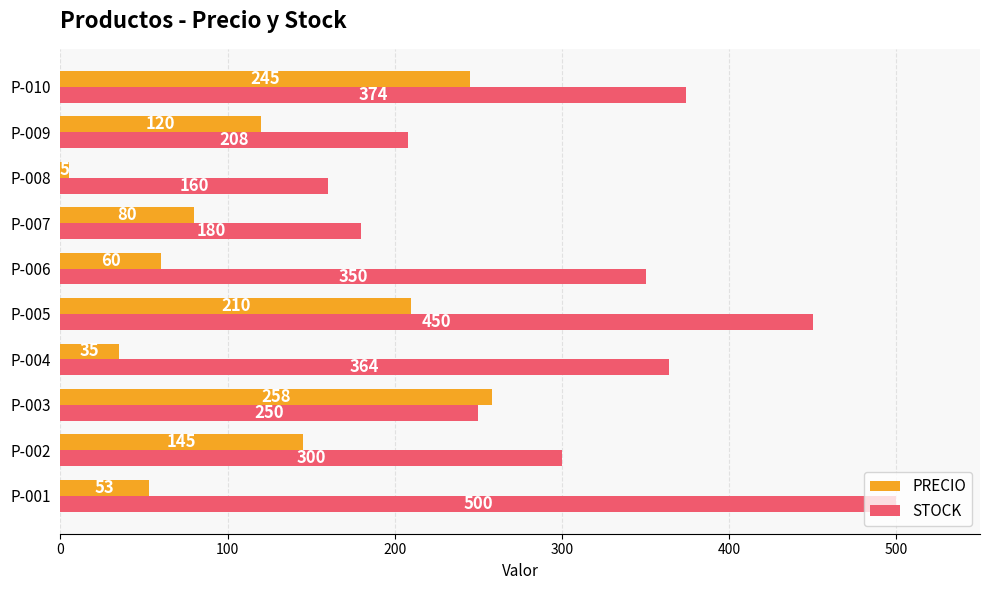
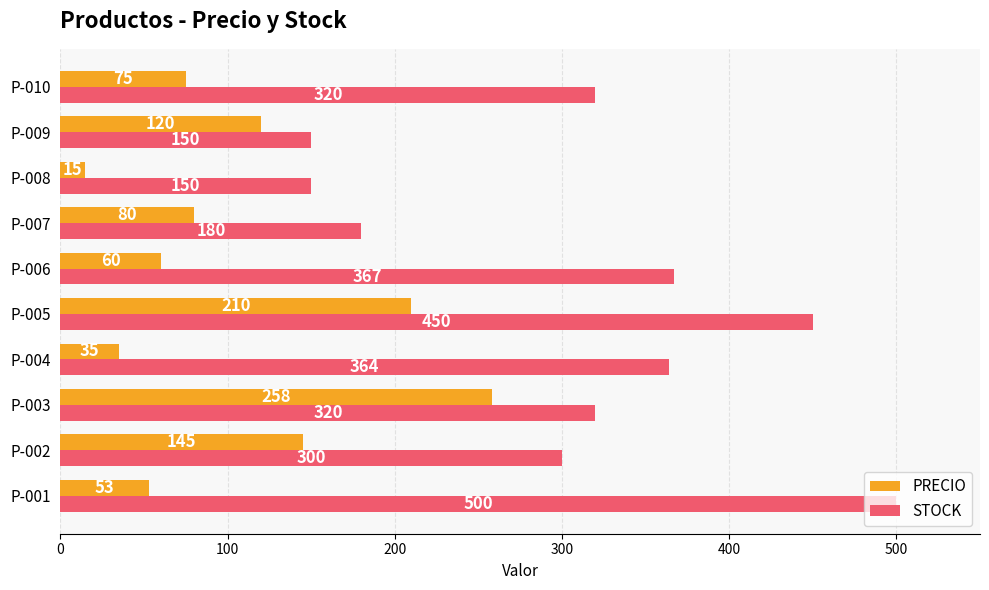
  {
    "PRECIO": {
-     "P-010": 245,
+     "P-010": 75,
      "P-009": 120,
-     "P-008": 5,
+     "P-008": 15,
      "P-007": 80,
      "P-006": 60,
      "P-005": 210,
      "P-004": 35,
      "P-003": 258,
      "P-002": 145,
      "P-001": 53
    },
    "STOCK": {
-     "P-010": 374,
-     "P-009": 208,
-     "P-008": 160,
+     "P-010": 320,
+     "P-009": 150,
+     "P-008": 150,
      "P-007": 180,
-     "P-006": 350,
+     "P-006": 367,
      "P-005": 450,
      "P-004": 364,
-     "P-003": 250,
+     "P-003": 320,
      "P-002": 300
    }
  }
